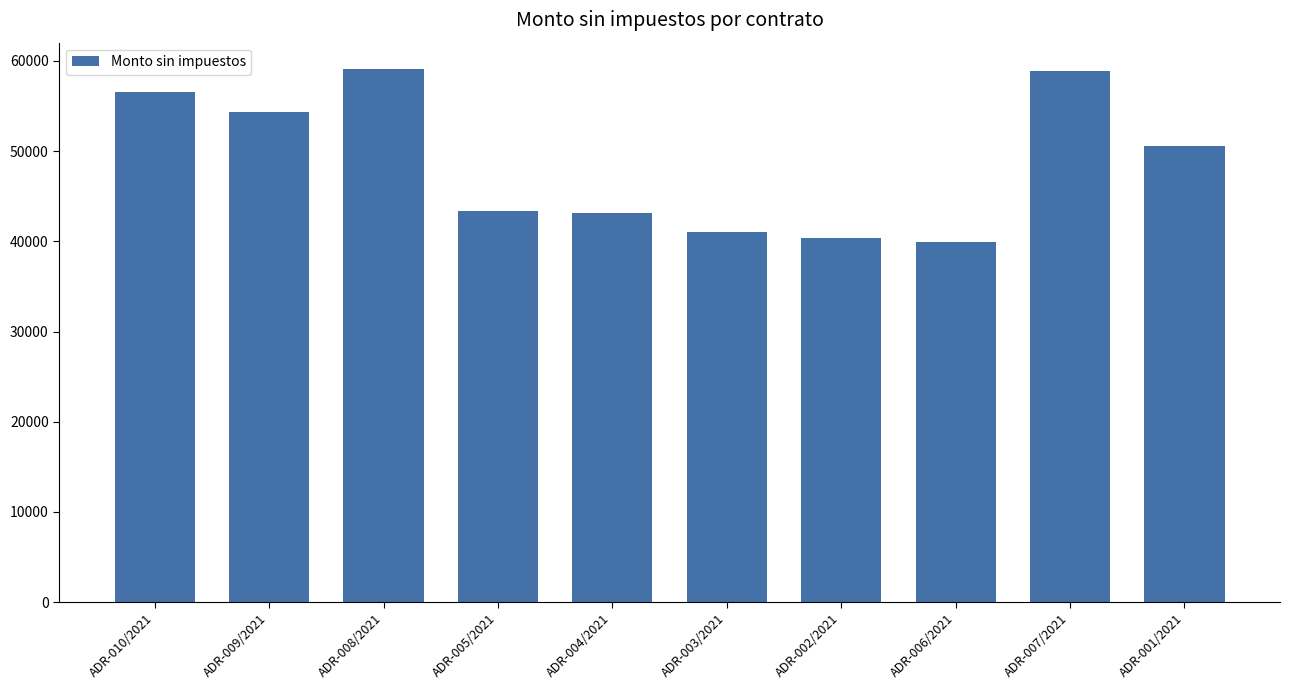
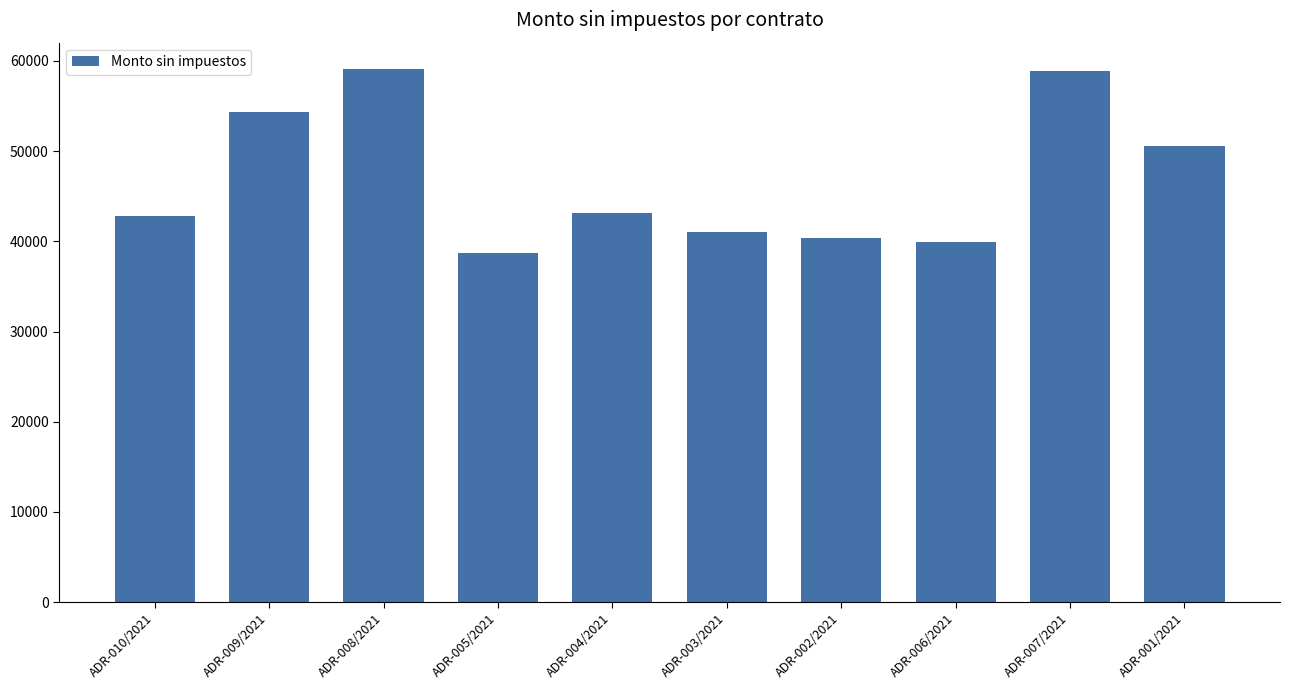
  {
-   "ADR-010/2021": 57000,
+   "ADR-010/2021": 43000,
    "ADR-009/2021": 54000,
    "ADR-008/2021": 59000,
-   "ADR-005/2021": 43000,
+   "ADR-005/2021": 39000,
    "ADR-004/2021": 43000,
    "ADR-003/2021": 41000,
    "ADR-002/2021": 40000,
    "ADR-006/2021": 40000,
    "ADR-007/2021": 59000,
    "ADR-001/2021": 51000
  }
